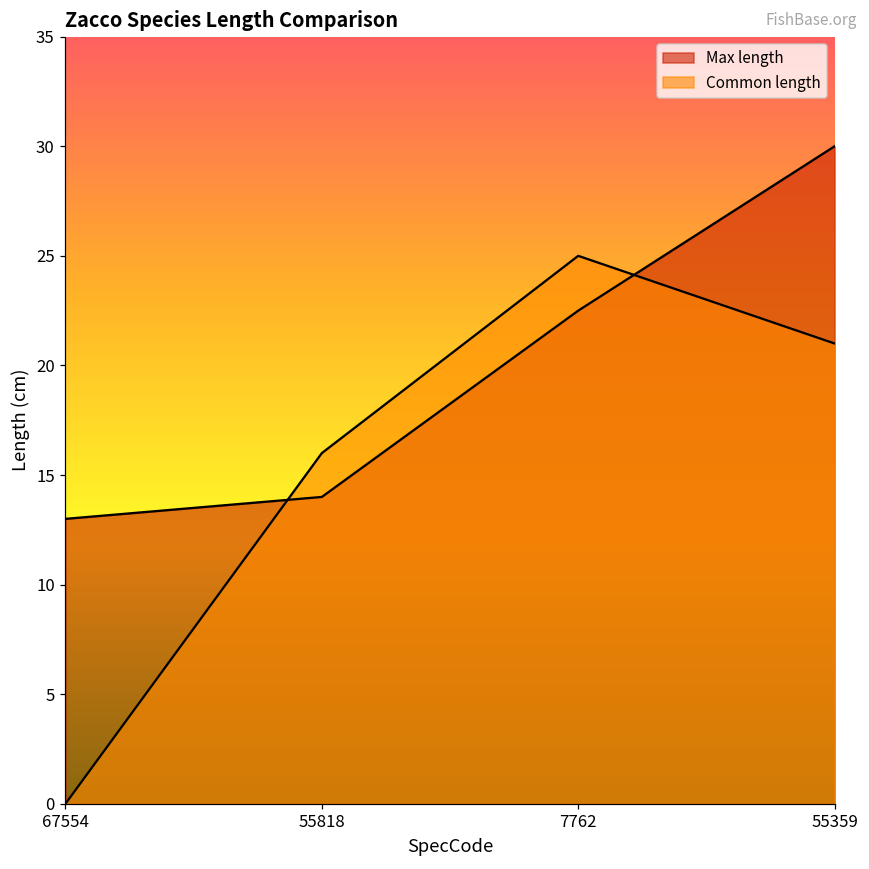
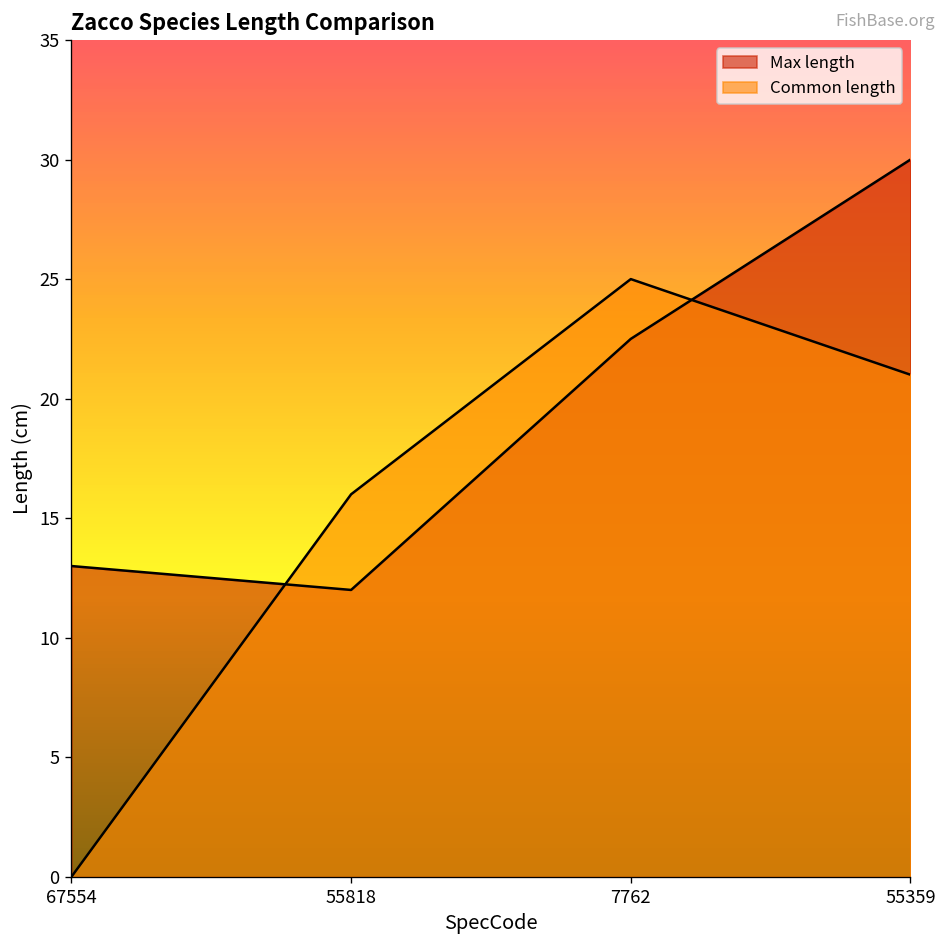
  {
    "Max length": {
      "67554": 13,
-     "55818": 14,
+     "55818": 12,
      "7762": 22.5,
      "55359": 30
    },
    "Common length": {
      "67554": 0,
      "55818": 16,
      "7762": 25,
      "55359": 21
    }
  }
